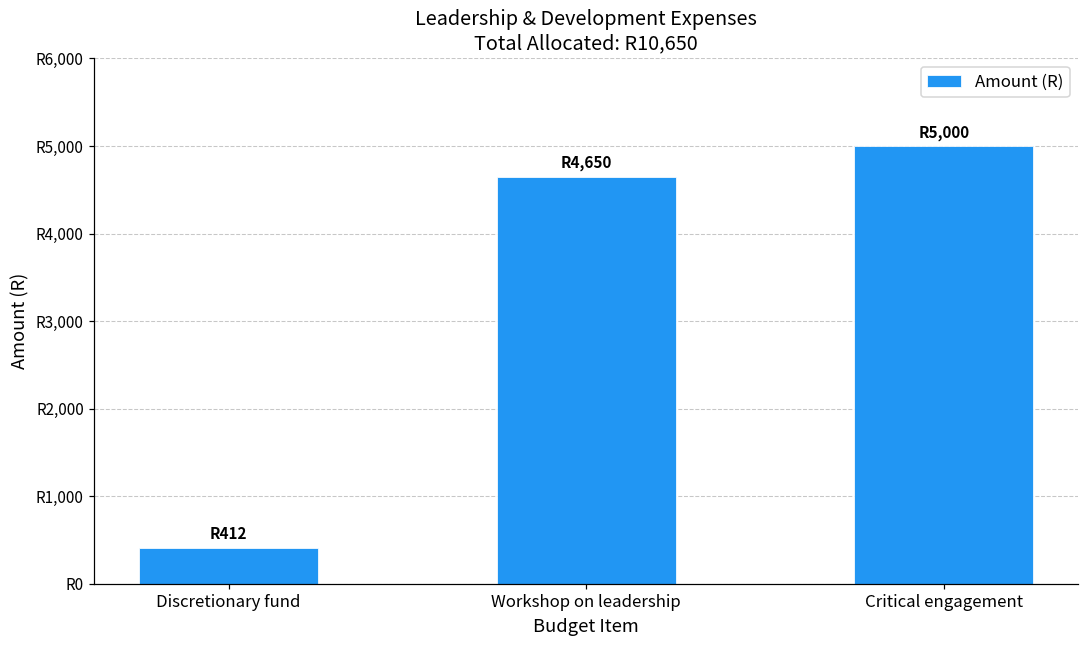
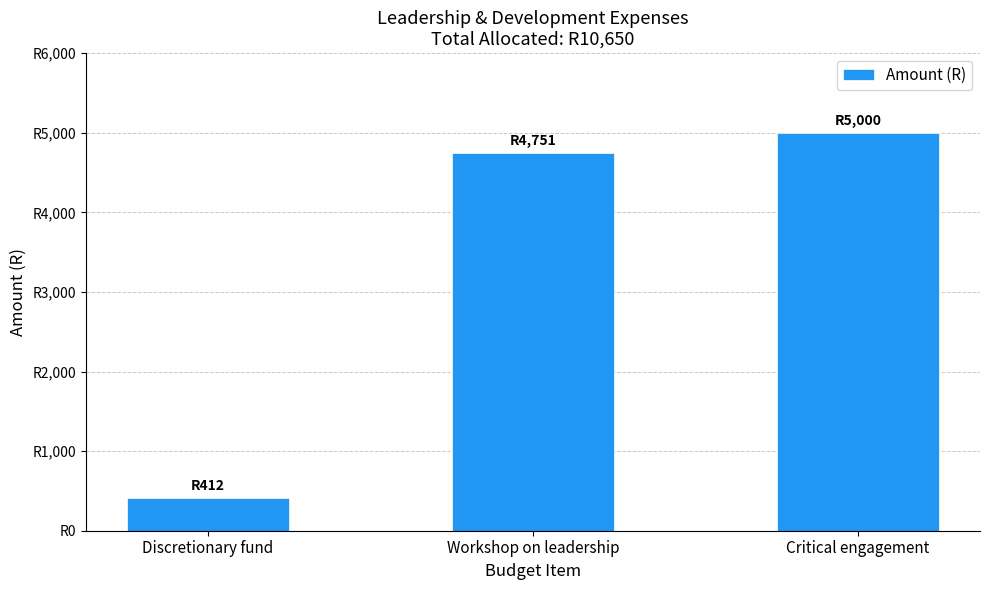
  {
-   "Workshop on leadership": "4,650"
+   "Workshop on leadership": "4,751"
  }
